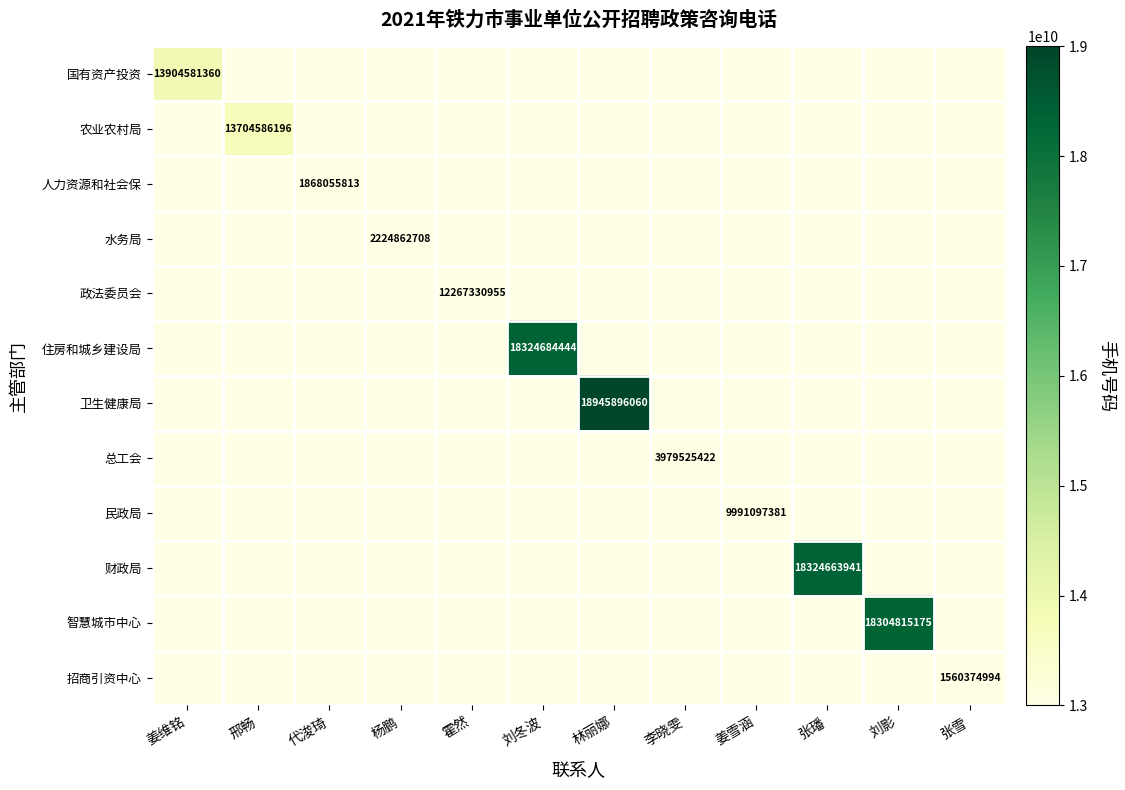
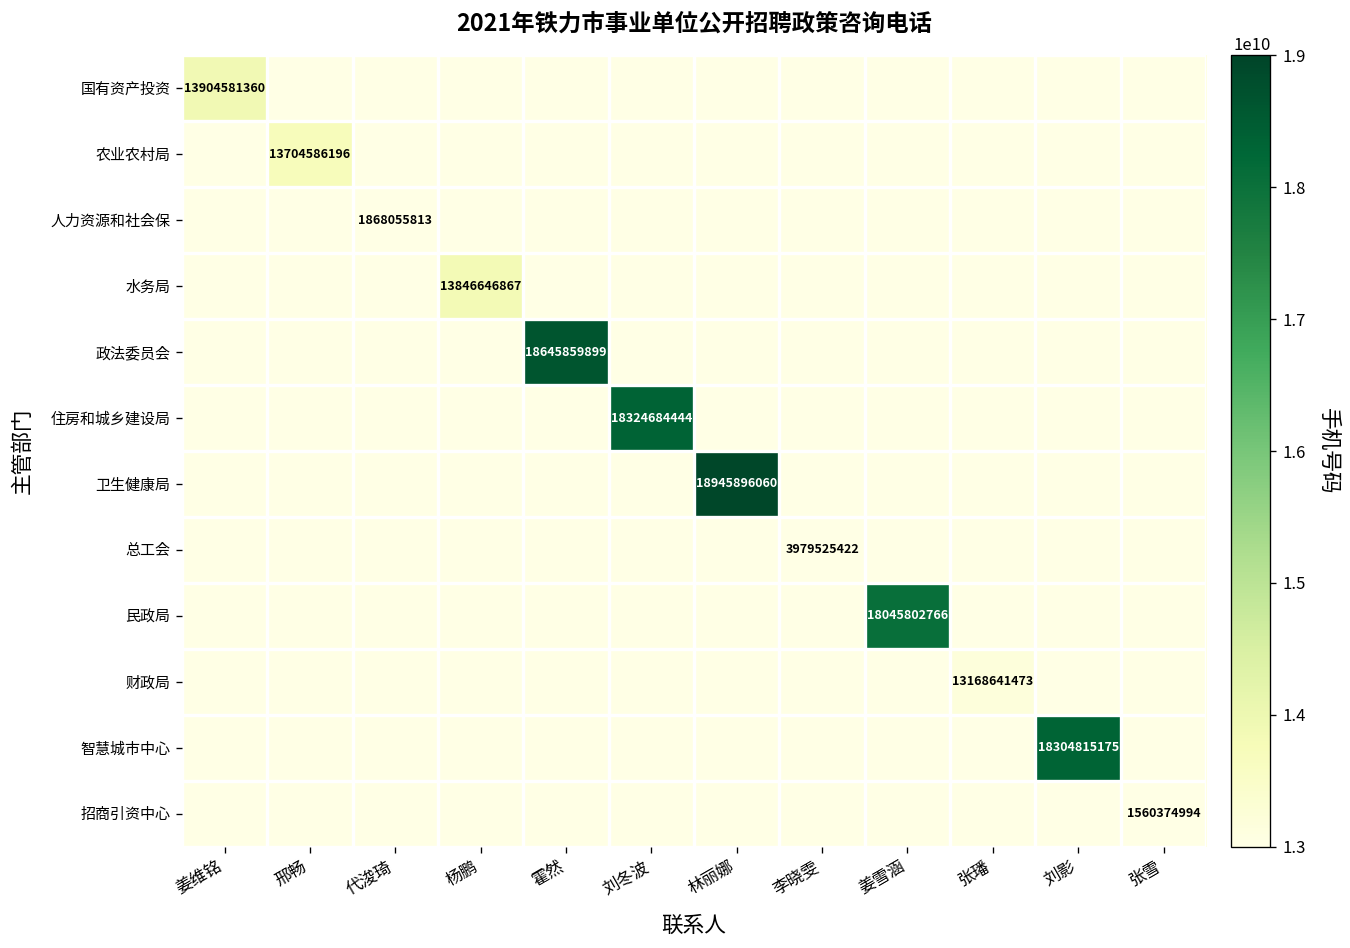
  {
    "国有资产投资": {
      "姜维铭": 13904581360
    },
    "农业农村局": {
      "邢畅": 13704586196
    },
    "人力资源和社会保": {
      "代浚琦": 1868055813
    },
    "水务局": {
-     "杨鹏": 2224862708
+     "杨鹏": 13846646867
    },
    "政法委员会": {
-     "霍然": 12267330955
+     "霍然": 18645859899
    },
    "住房和城乡建设局": {
      "刘冬波": 18324684444
    },
    "卫生健康局": {
      "林丽娜": 18945896060
    },
    "总工会": {
      "李晓雯": 3979525422
    },
    "民政局": {
-     "姜雪涵": 9991097381
+     "姜雪涵": 18045802766
    },
    "财政局": {
-     "张璠": 18324663941
+     "张璠": 13168641473
    },
    "智慧城市中心": {
      "刘影": 18304815175
    },
    "招商引资中心": {
      "张雪": 1560374994
    }
  }
